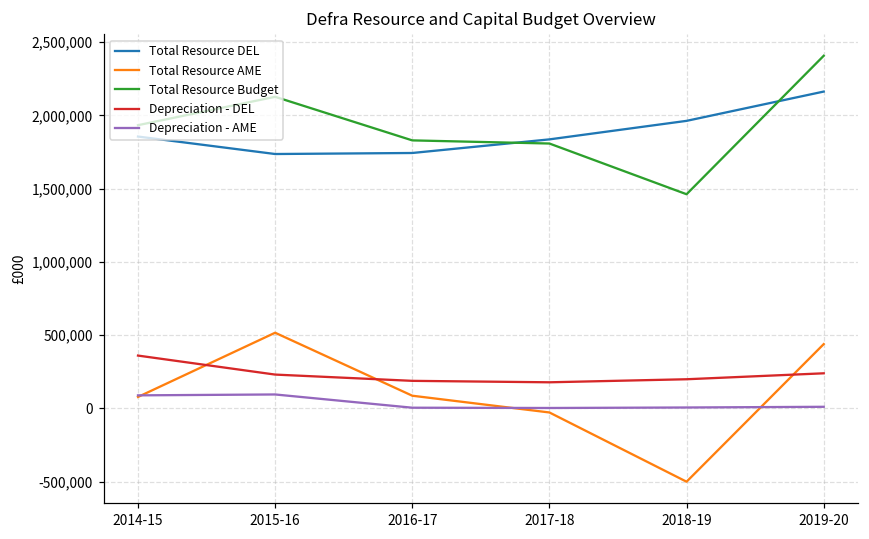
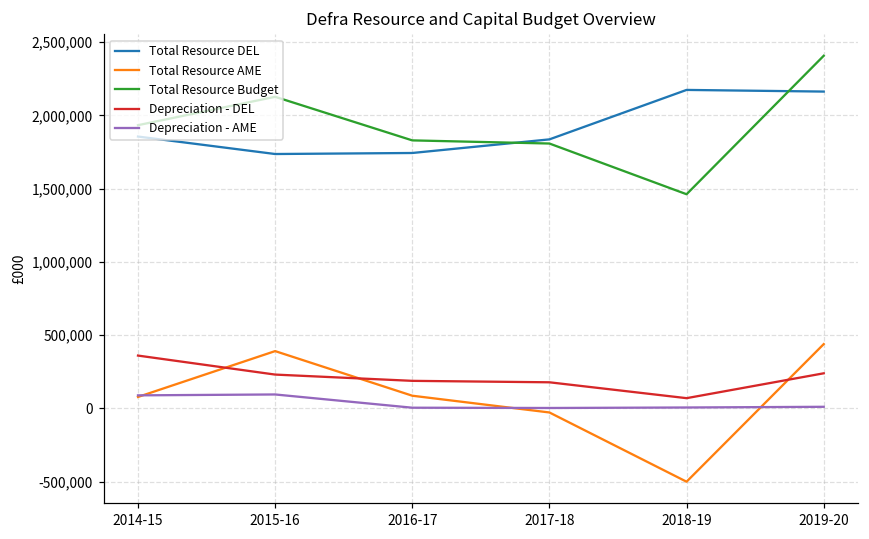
  {
    "Total Resource DEL": {
      "2014-15": "1,860,000",
      "2015-16": "1,740,000",
      "2016-17": "1,740,000",
      "2017-18": "1,840,000",
-     "2018-19": "1,960,000",
+     "2018-19": "2,170,000",
      "2019-20": "2,160,000"
    },
    "Total Resource AME": {
-     "2015-16": "520,000",
+     "2015-16": "390,000",
      "2016-17": "90,000",
      "2017-18": "-30,000",
      "2018-19": "-500,000",
      "2019-20": "440,000"
    },
    "Total Resource Budget": {
      "2016-17": "1,830,000",
      "2017-18": "1,810,000",
      "2018-19": "1,460,000",
      "2019-20": "2,410,000"
    },
    "Depreciation - DEL": {
      "2014-15": "360,000",
      "2015-16": "230,000",
      "2016-17": "190,000",
      "2017-18": "180,000",
-     "2018-19": "200,000",
+     "2018-19": "70,000",
      "2019-20": "240,000"
    },
    "Depreciation - AME": {
      "2015-16": "90,000",
      "2016-17": "0",
      "2017-18": "0",
      "2018-19": "10,000",
      "2019-20": "10,000"
    }
  }
